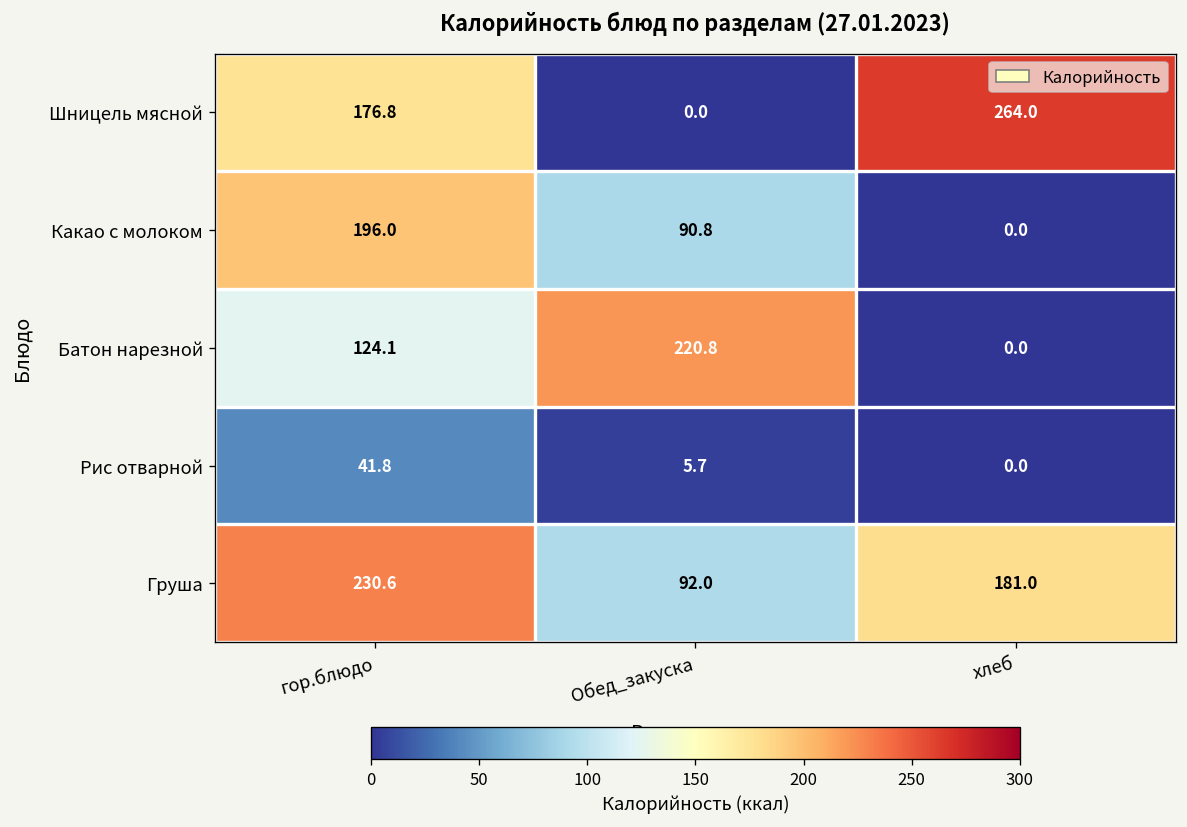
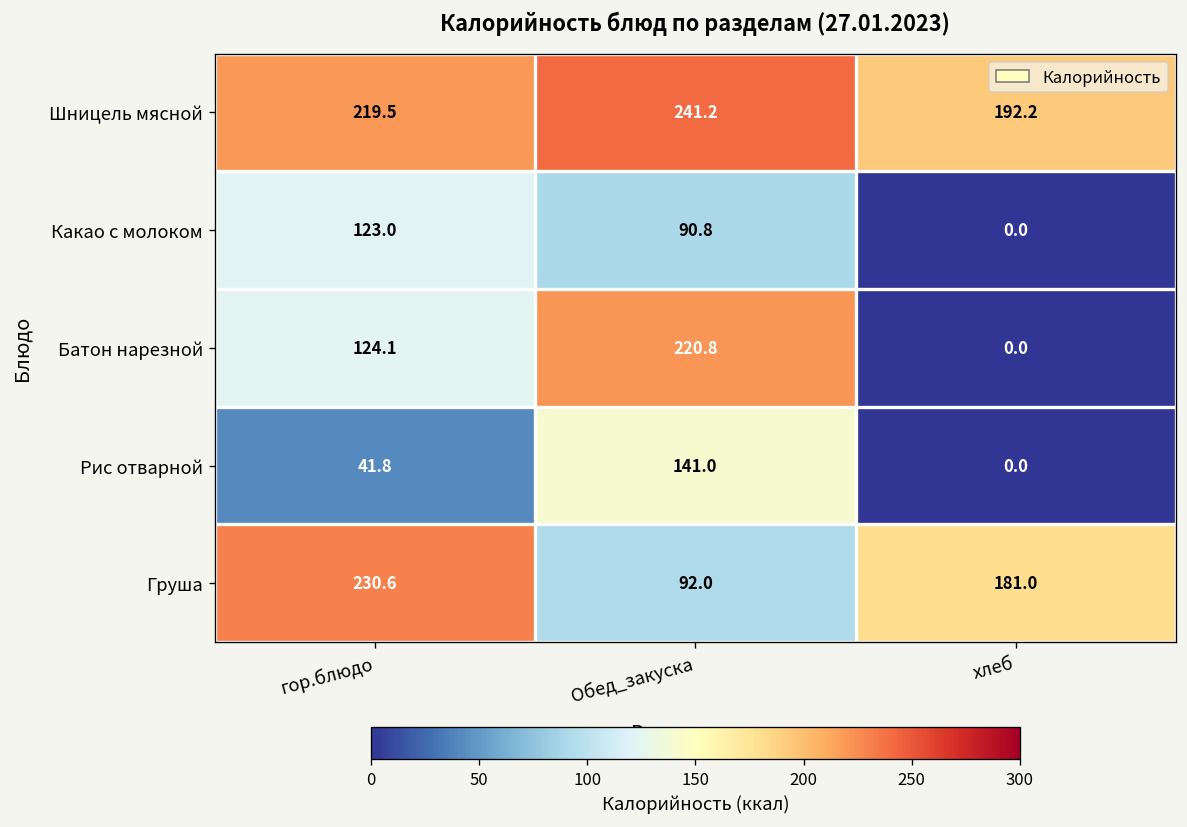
  {
    "Шницель мясной": {
-     "гор.блюдо": 176.8,
-     "Обед_закуска": 0.0,
-     "хлеб": 264.0
+     "гор.блюдо": 219.5,
+     "Обед_закуска": 241.2,
+     "хлеб": 192.2
    },
    "Какао с молоком": {
-     "гор.блюдо": 196.0,
+     "гор.блюдо": 123.0,
      "Обед_закуска": 90.8,
      "хлеб": 0.0
    },
    "Батон нарезной": {
      "гор.блюдо": 124.1,
      "Обед_закуска": 220.8,
      "хлеб": 0.0
    },
    "Рис отварной": {
      "гор.блюдо": 41.8,
-     "Обед_закуска": 5.7,
+     "Обед_закуска": 141.0,
      "хлеб": 0.0
    },
    "Груша": {
      "гор.блюдо": 230.6,
      "Обед_закуска": 92.0,
      "хлеб": 181.0
    }
  }
